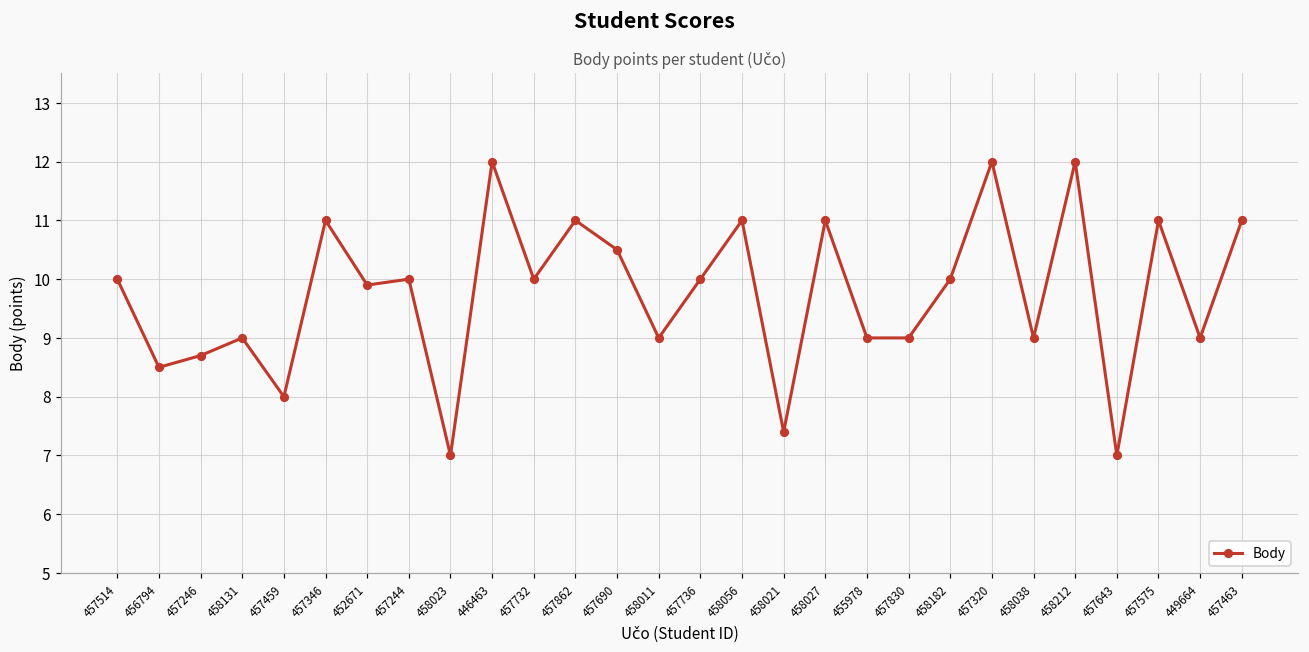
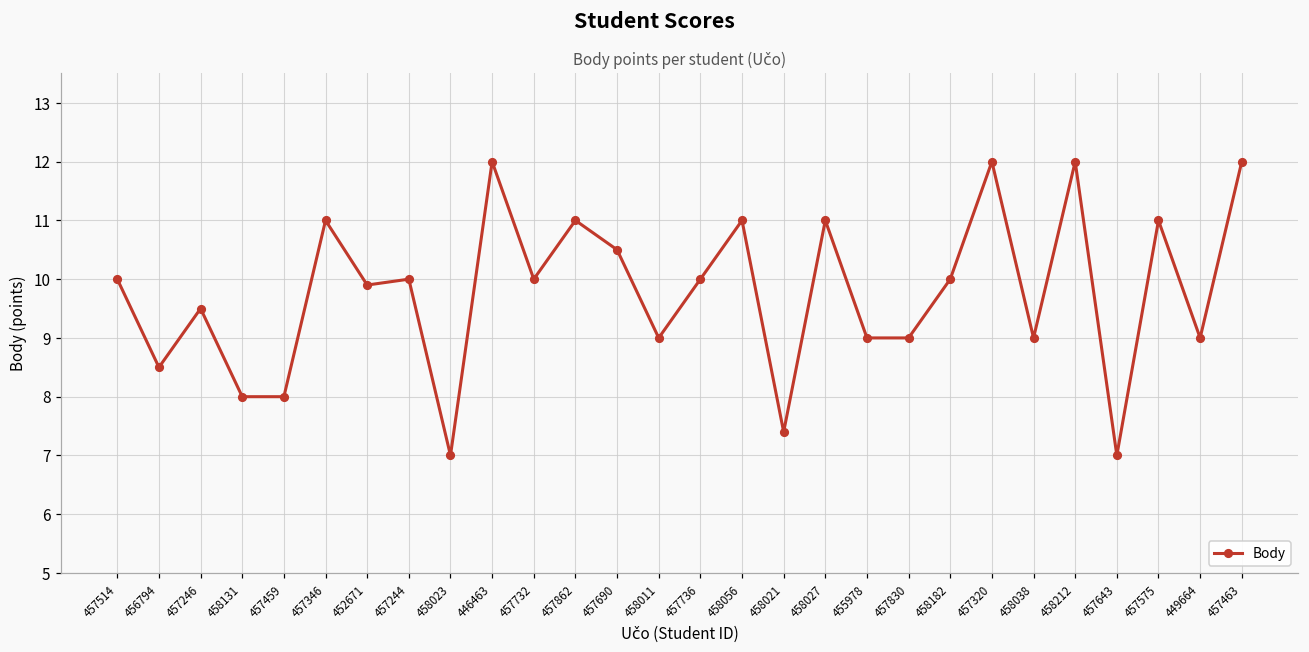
  {
    "457514": 10.0,
    "456794": 8.5,
-   "457246": 8.7,
-   "458131": 9,
+   "457246": 9.5,
+   "458131": 8,
    "457459": 8.0,
    "457346": 11.0,
    "452671": 9.9,
    "457244": 10.0,
    "458023": 7.0,
    "446463": 12.0,
    "457732": 10.0,
    "457862": 11.0,
    "457690": 10.5,
    "458011": 9.0,
    "457736": 10.0,
    "458056": 11.0,
    "458021": 7.4,
    "458027": 11.0,
    "455978": 9.0,
    "457830": 9.0,
    "458182": 10.0,
    "457320": 12.0,
    "458038": 9.0,
    "458212": 12.0,
    "457643": 7.0,
    "457575": 11.0,
    "449664": 9.0,
-   "457463": 11
+   "457463": 12
  }
